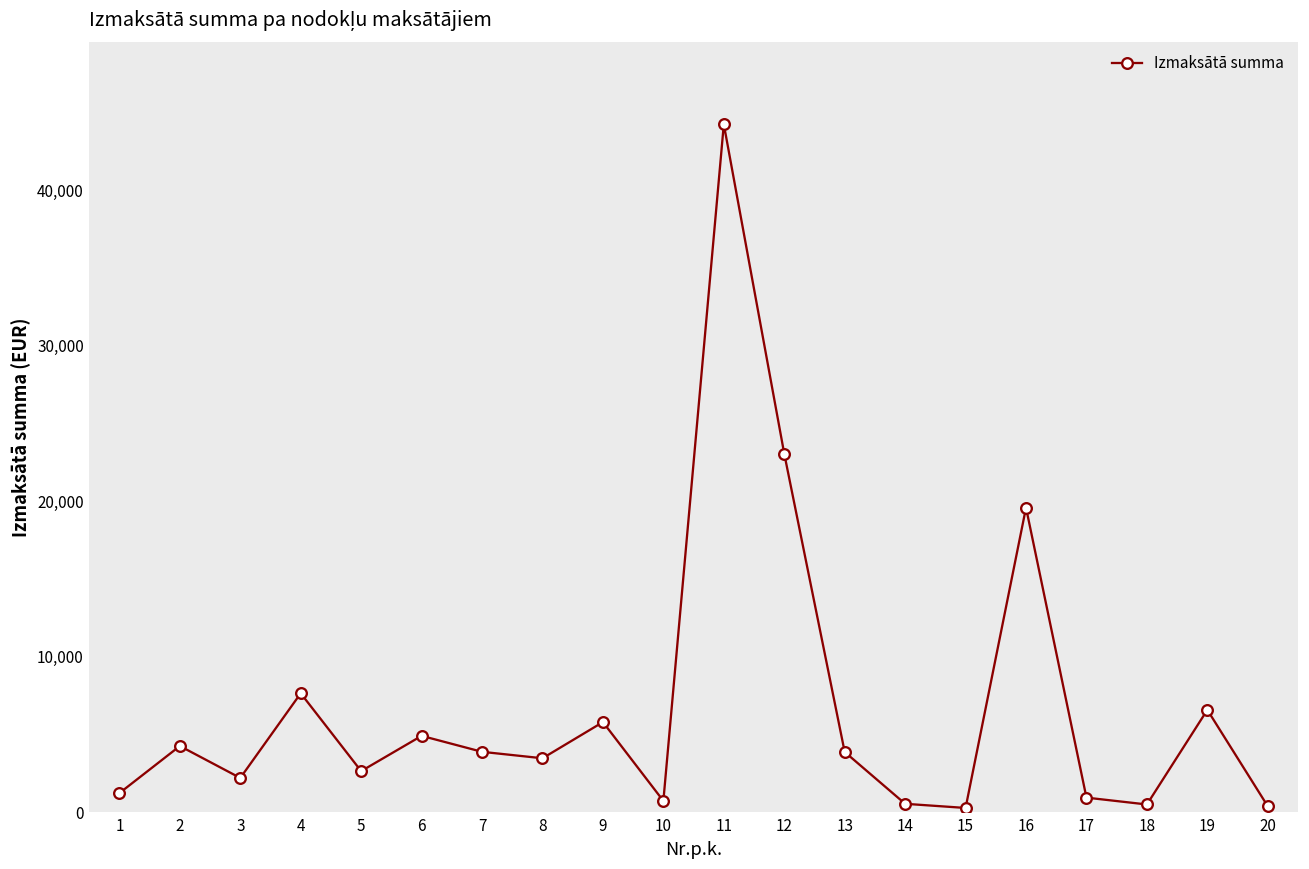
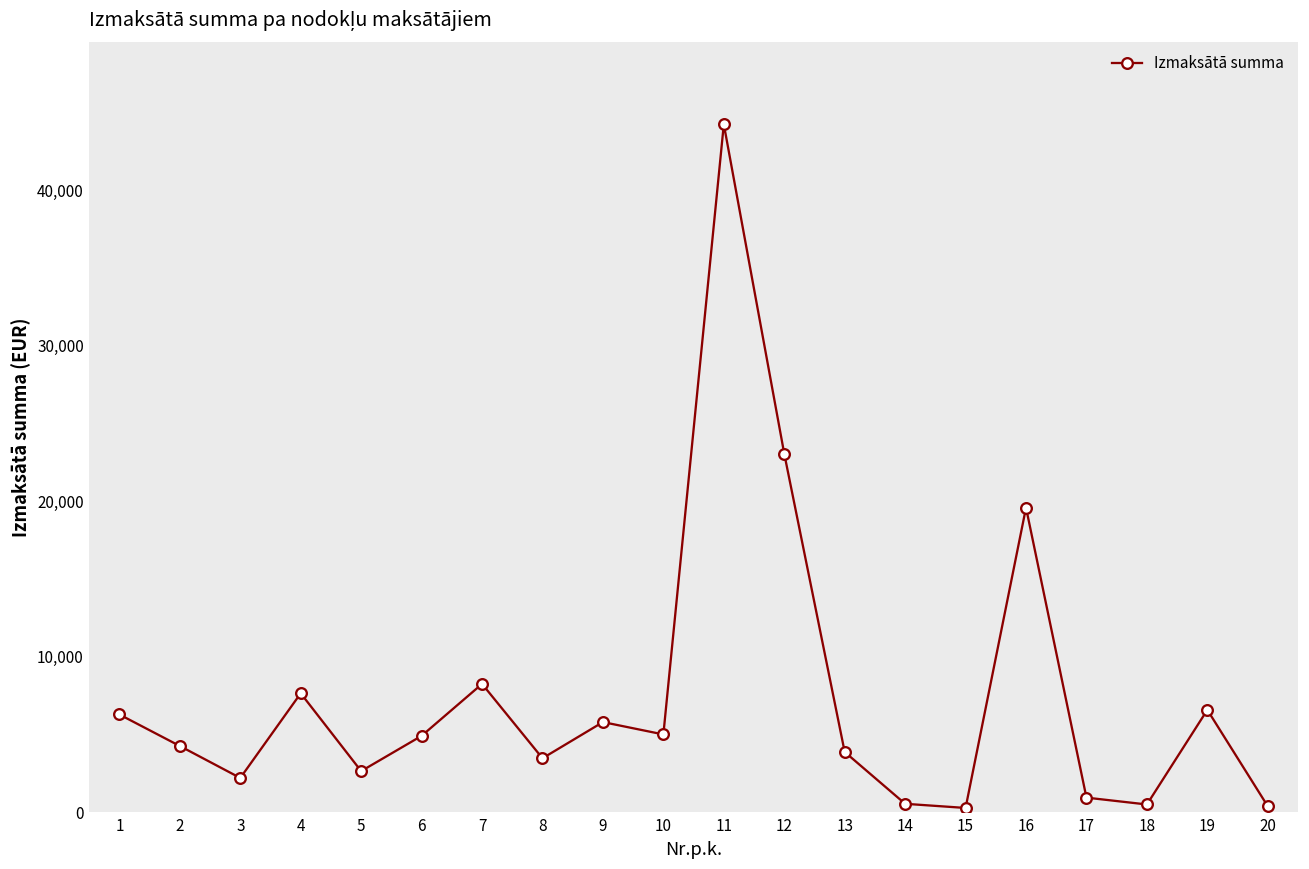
  {
-   "1": "1,200",
+   "1": "6,300",
    "2": "4,300",
    "3": "2,200",
    "4": "7,700",
    "5": "2,700",
    "6": "4,900",
-   "7": "3,900",
+   "7": "8,300",
    "8": "3,500",
    "9": "5,800",
-   "10": "700",
+   "10": "5,000",
    "11": "44,300",
    "12": "23,100",
    "13": "3,900",
    "14": "600",
    "15": "300",
    "16": "19,600",
    "17": "1,000",
    "18": "500",
    "19": "6,600",
    "20": "400"
  }
